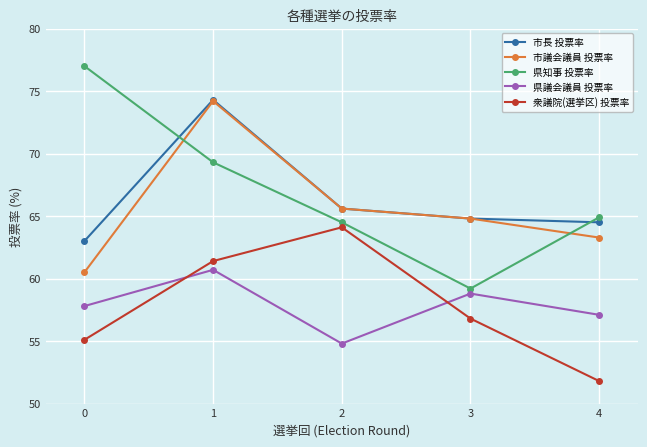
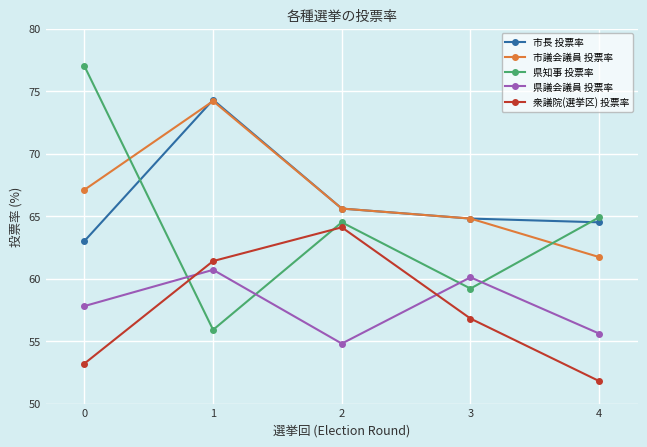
  {
    "市長 投票率": {
      "0": 63.0,
      "4": 64.5
    },
    "市議会議員 投票率": {
-     "0": 60.5,
-     "4": 63.3
+     "0": 67.1,
+     "4": 61.7
    },
    "県知事 投票率": {
      "0": 77.0,
-     "1": 69.3,
+     "1": 55.9,
      "2": 64.5,
      "3": 59.2,
      "4": 64.9
    },
    "県議会議員 投票率": {
      "0": 57.8,
      "1": 60.7,
      "2": 54.8,
-     "3": 58.8,
-     "4": 57.1
+     "3": 60.1,
+     "4": 55.6
    },
    "衆議院(選挙区) 投票率": {
-     "0": 55.1,
+     "0": 53.2,
      "1": 61.4,
      "2": 64.1,
      "3": 56.8,
      "4": 51.8
    }
  }
